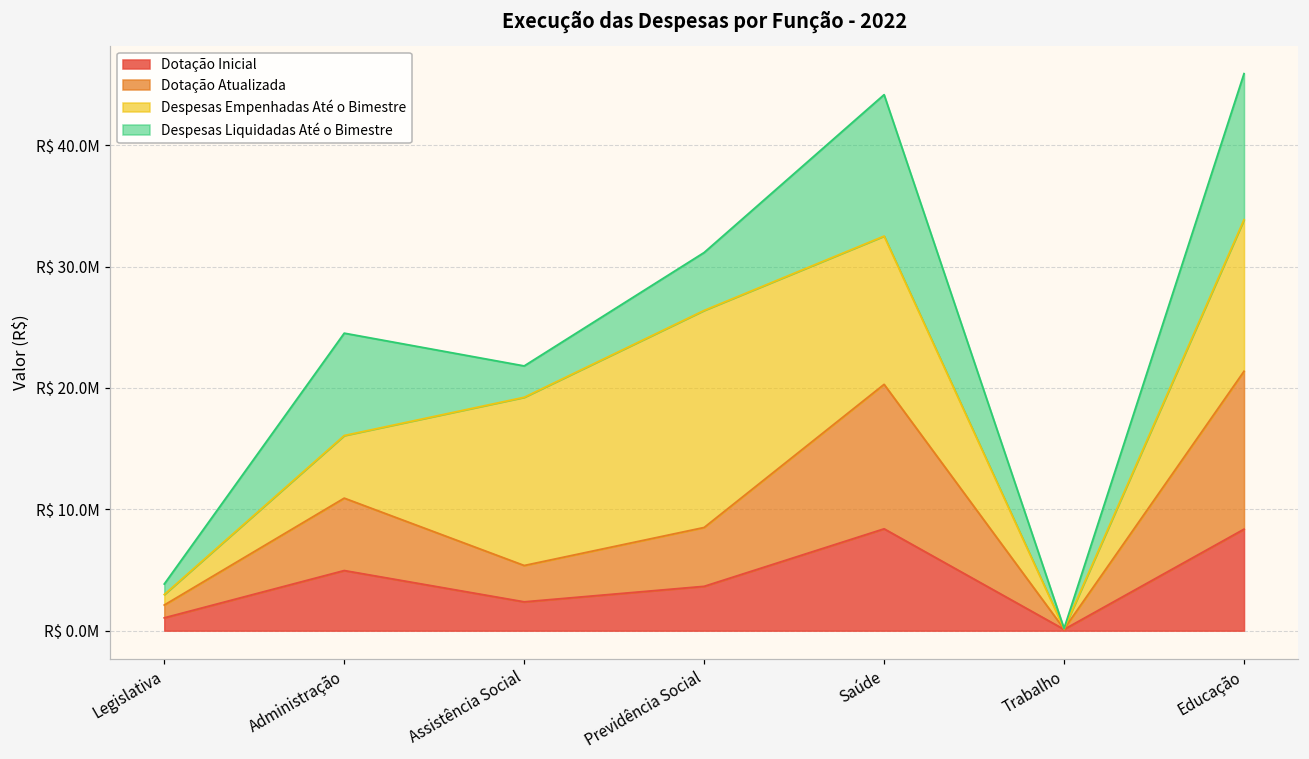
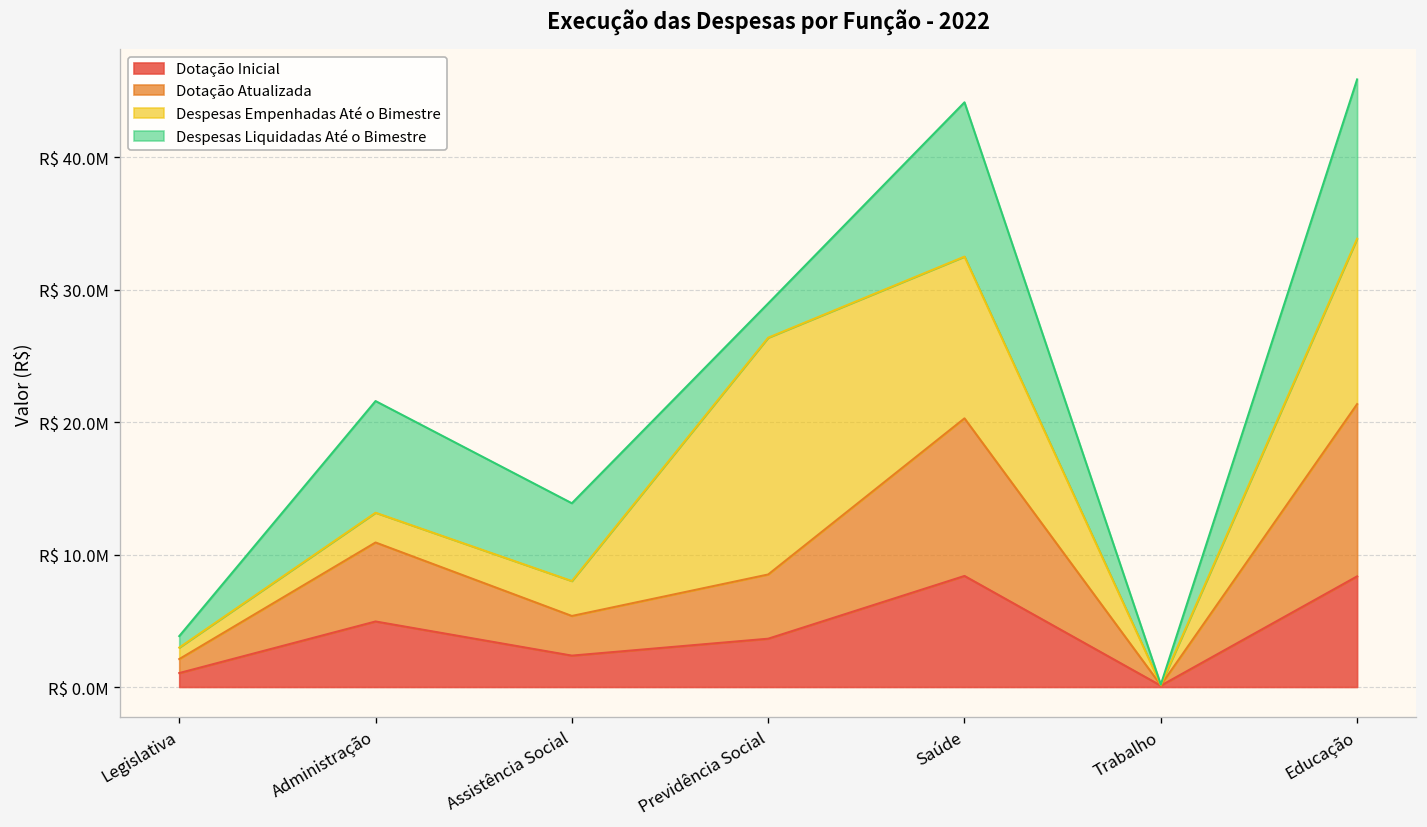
  {
    "Despesas Empenhadas Até o Bimestre": {
      "Legislativa": "R$ 900000",
-     "Administração": "R$ 5200000",
-     "Assistência Social": "R$ 13900000",
+     "Administração": "R$ 2200000",
+     "Assistência Social": "R$ 2600000",
      "Previdência Social": "R$ 17900000",
      "Saúde": "R$ 12200000",
      "Educação": "R$ 12500000"
    },
    "Despesas Liquidadas Até o Bimestre": {
      "Legislativa": "R$ 900000",
      "Administração": "R$ 8400000",
-     "Assistência Social": "R$ 2600000",
-     "Previdência Social": "R$ 4800000",
+     "Assistência Social": "R$ 5900000",
+     "Previdência Social": "R$ 2600000",
      "Saúde": "R$ 11700000",
      "Educação": "R$ 12000000"
    }
  }
